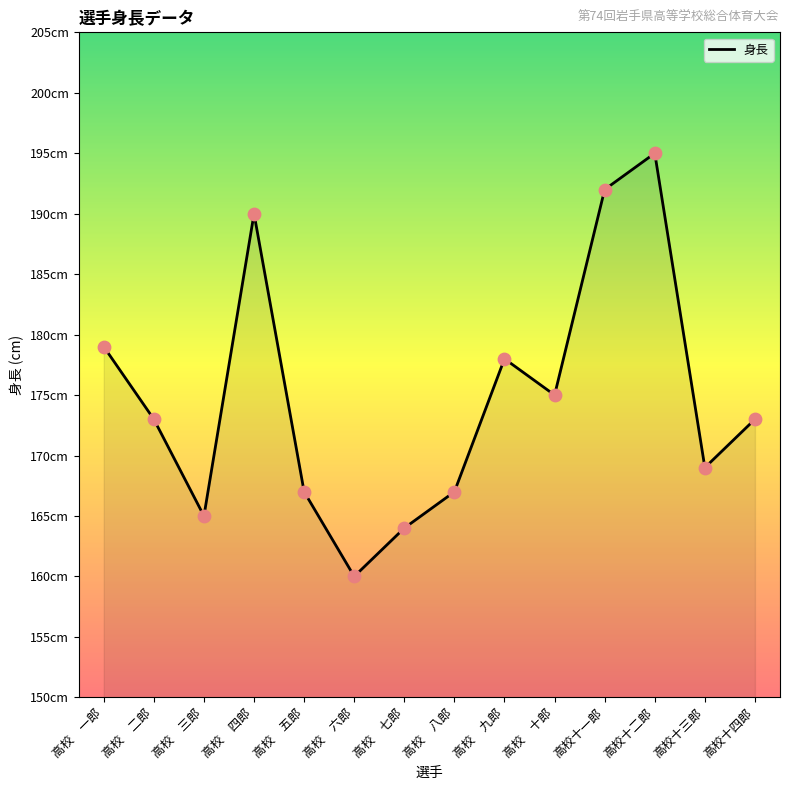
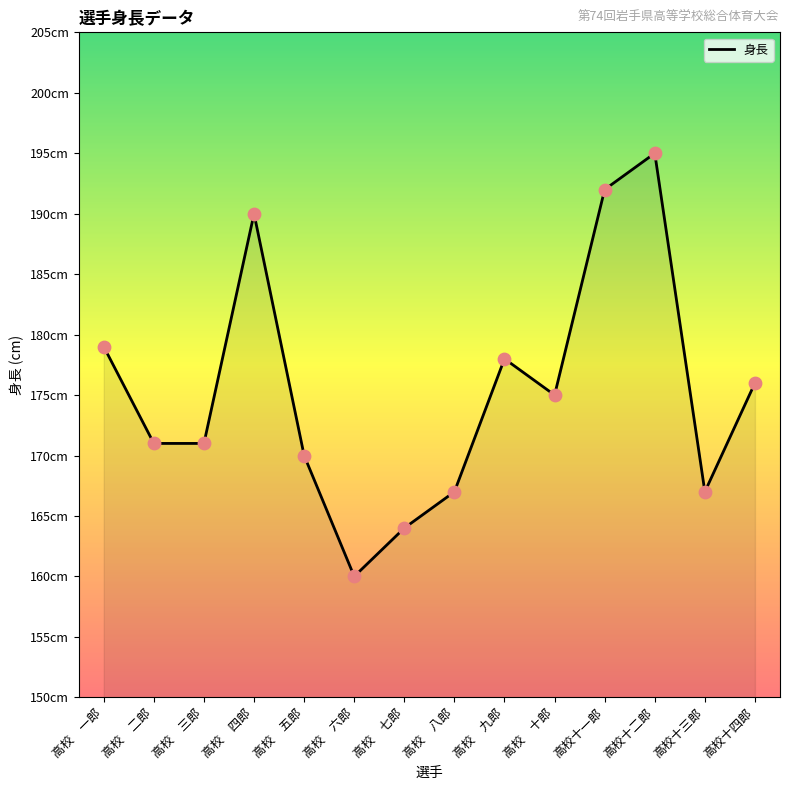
  {
    "高校 一郎": "179cm",
-   "高校 二郎": "173cm",
-   "高校 三郎": "165cm",
+   "高校 二郎": "171cm",
+   "高校 三郎": "171cm",
    "高校 四郎": "190cm",
-   "高校 五郎": "167cm",
+   "高校 五郎": "170cm",
    "高校 六郎": "160cm",
    "高校 七郎": "164cm",
    "高校 八郎": "167cm",
    "高校 九郎": "178cm",
    "高校 十郎": "175cm",
    "高校十一郎": "192cm",
    "高校十二郎": "195cm",
-   "高校十三郎": "169cm",
-   "高校十四郎": "173cm"
+   "高校十三郎": "167cm",
+   "高校十四郎": "176cm"
  }
